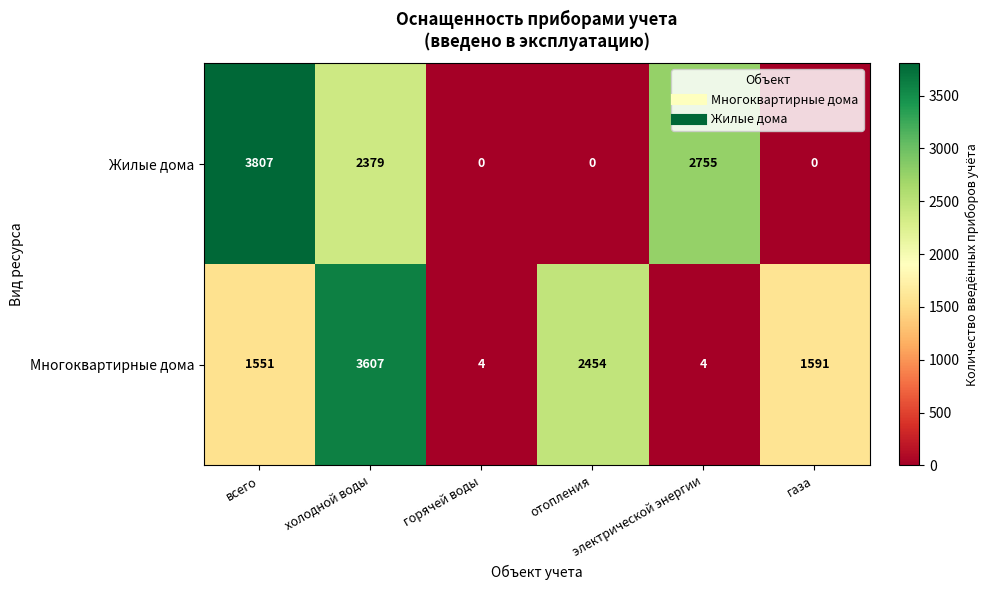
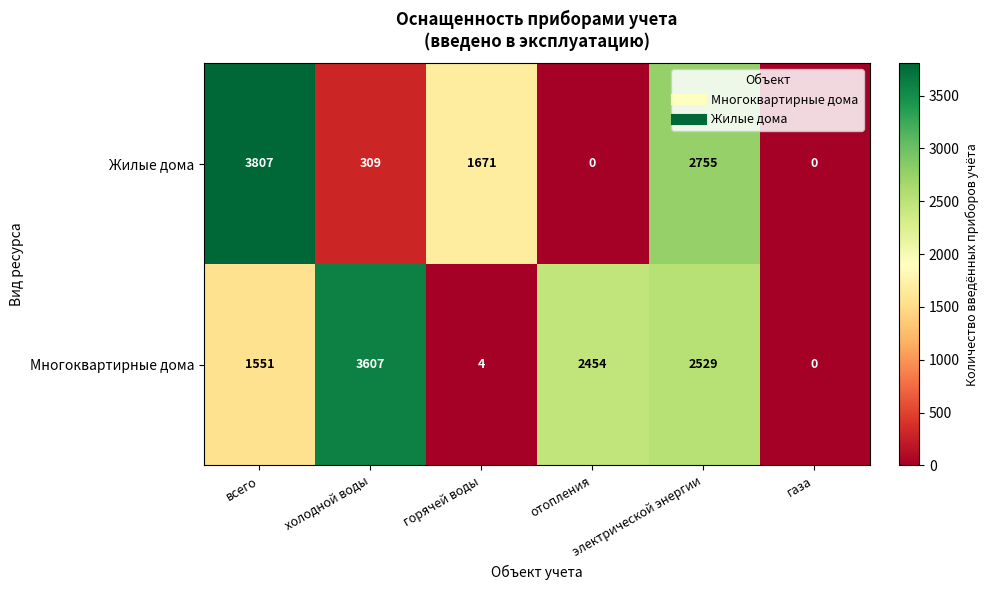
  {
    "Жилые дома": {
      "всего": 3807,
-     "холодной воды": 2379,
-     "горячей воды": 0,
+     "холодной воды": 309,
+     "горячей воды": 1671,
      "отопления": 0,
      "электрической энергии": 2755,
      "газа": 0
    },
    "Многоквартирные дома": {
      "всего": 1551,
      "холодной воды": 3607,
      "горячей воды": 4,
      "отопления": 2454,
-     "электрической энергии": 4,
-     "газа": 1591
+     "электрической энергии": 2529,
+     "газа": 0
    }
  }
